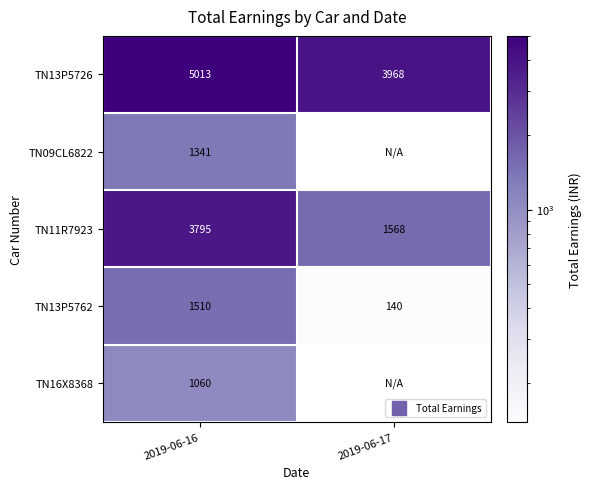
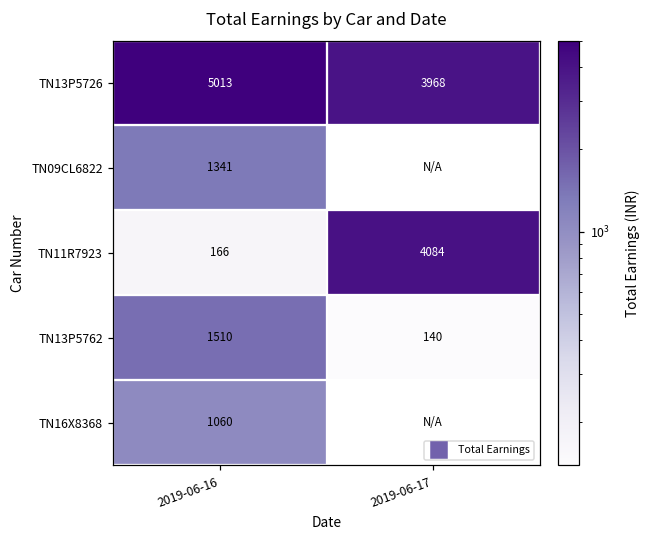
  {
    "TN13P5726": {
      "2019-06-16": 5013,
      "2019-06-17": 3968
    },
    "TN09CL6822": {
      "2019-06-16": 1341
    },
    "TN11R7923": {
-     "2019-06-16": 3795,
-     "2019-06-17": 1568
+     "2019-06-16": 166,
+     "2019-06-17": 4084
    },
    "TN13P5762": {
      "2019-06-16": 1510,
      "2019-06-17": 140
    },
    "TN16X8368": {
      "2019-06-16": 1060
    }
  }
